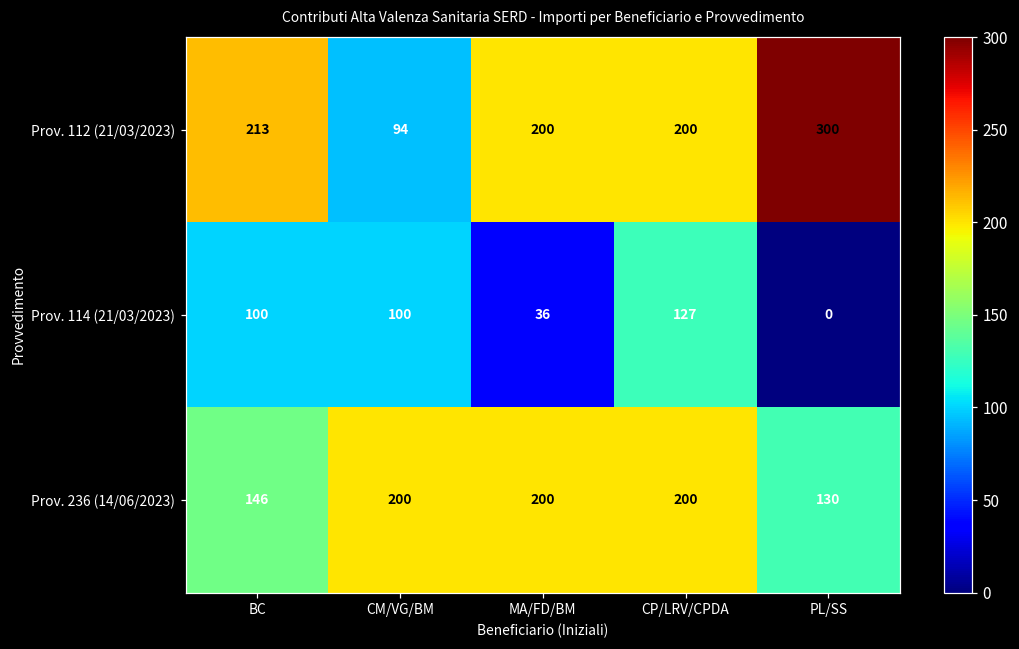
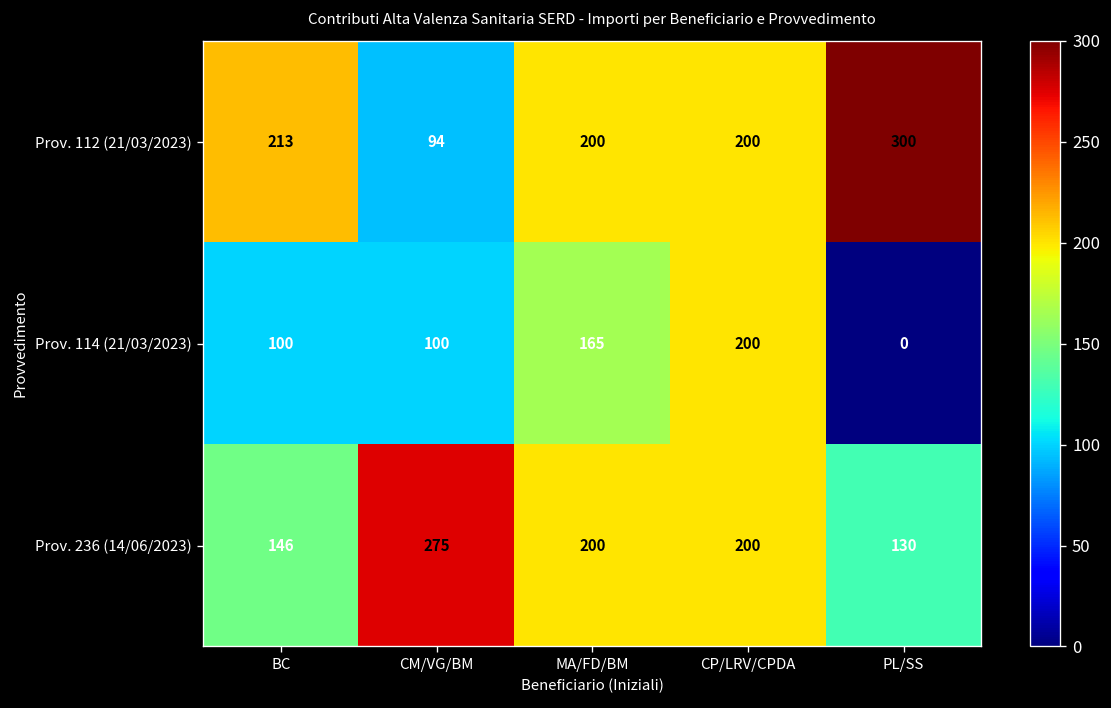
  {
    "Prov. 112 (21/03/2023)": {
      "BC": 213,
      "CM/VG/BM": 94,
      "MA/FD/BM": 200,
      "CP/LRV/CPDA": 200,
      "PL/SS": 300
    },
    "Prov. 114 (21/03/2023)": {
      "BC": 100,
      "CM/VG/BM": 100,
-     "MA/FD/BM": 36,
-     "CP/LRV/CPDA": 127,
+     "MA/FD/BM": 165,
+     "CP/LRV/CPDA": 200,
      "PL/SS": 0
    },
    "Prov. 236 (14/06/2023)": {
      "BC": 146,
-     "CM/VG/BM": 200,
+     "CM/VG/BM": 275,
      "MA/FD/BM": 200,
      "CP/LRV/CPDA": 200,
      "PL/SS": 130
    }
  }
